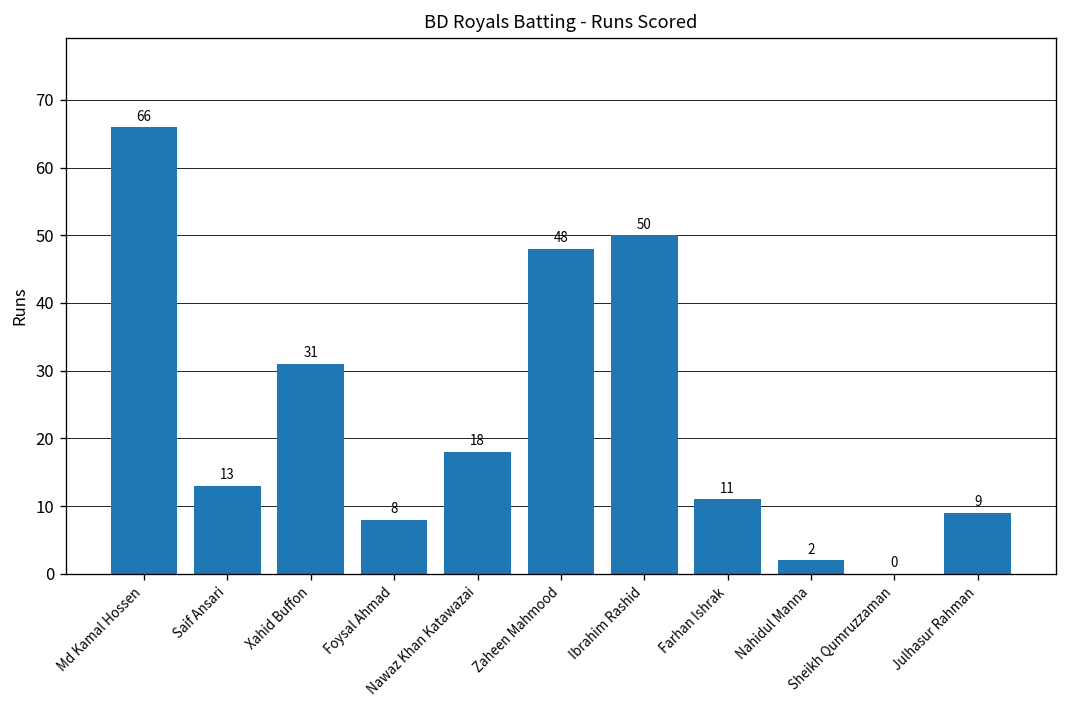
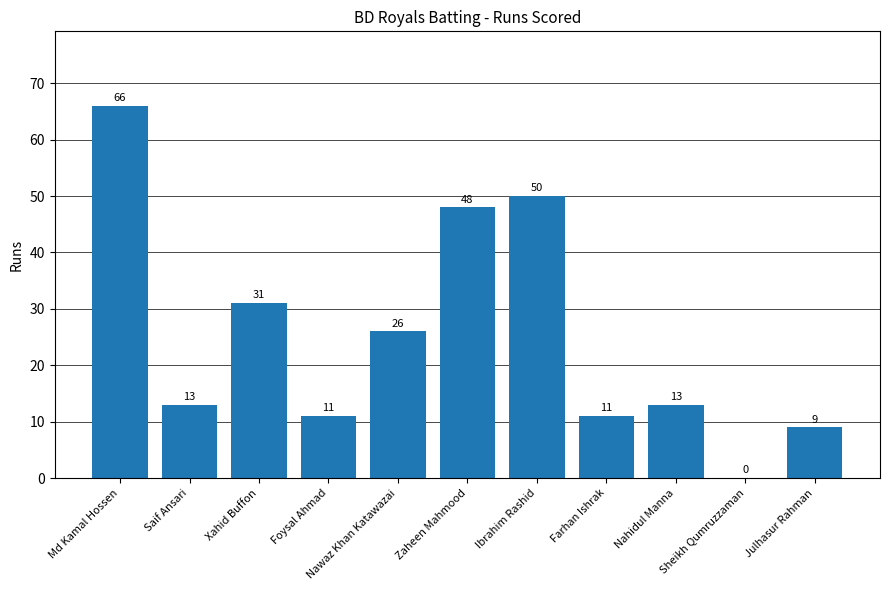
  {
    "Md Kamal Hossen": 66,
    "Saif Ansari": 13,
    "Xahid Buffon": 31,
-   "Foysal Ahmad": 8,
-   "Nawaz Khan Katawazai": 18,
+   "Foysal Ahmad": 11,
+   "Nawaz Khan Katawazai": 26,
    "Zaheen Mahmood": 48,
    "Ibrahim Rashid": 50,
    "Farhan Ishrak": 11,
-   "Nahidul Manna": 2,
+   "Nahidul Manna": 13,
    "Sheikh Qumruzzaman": 0,
    "Julhasur Rahman": 9
  }
